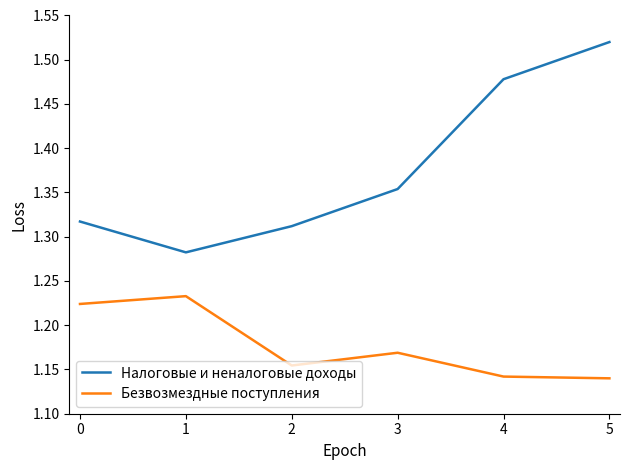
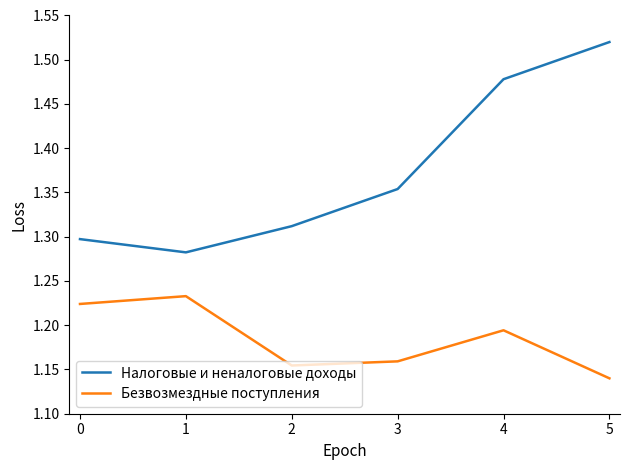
  {
    "Налоговые и неналоговые доходы": {
-     "0": 1.32,
+     "0": 1.30,
      "1": 1.28,
      "2": 1.31,
      "3": 1.35,
      "4": 1.48,
      "5": 1.52
    },
    "Безвозмездные поступления": {
      "0": 1.22,
      "1": 1.23,
-     "3": 1.17,
-     "4": 1.14,
+     "3": 1.16,
+     "4": 1.19,
      "5": 1.14
    }
  }
